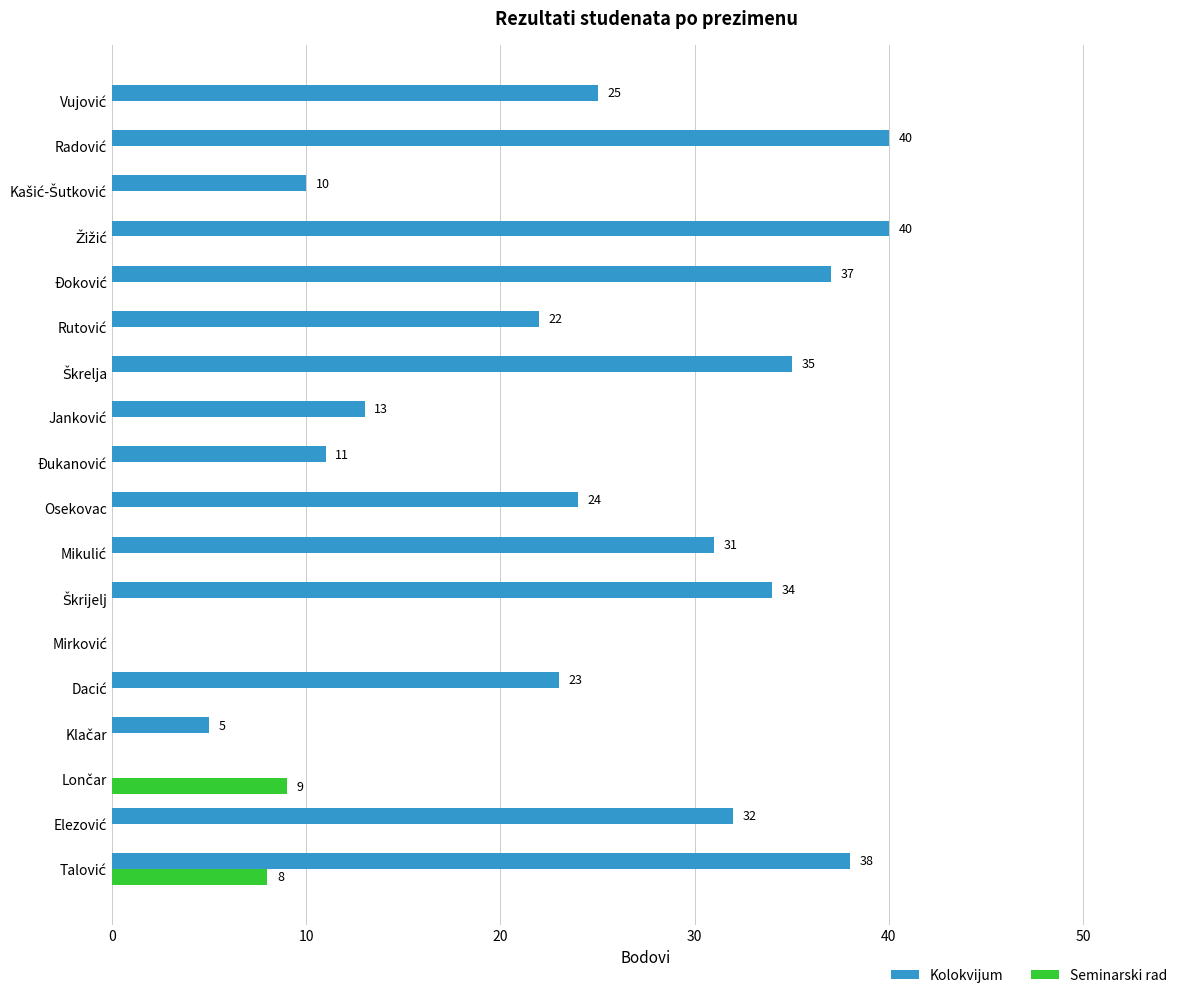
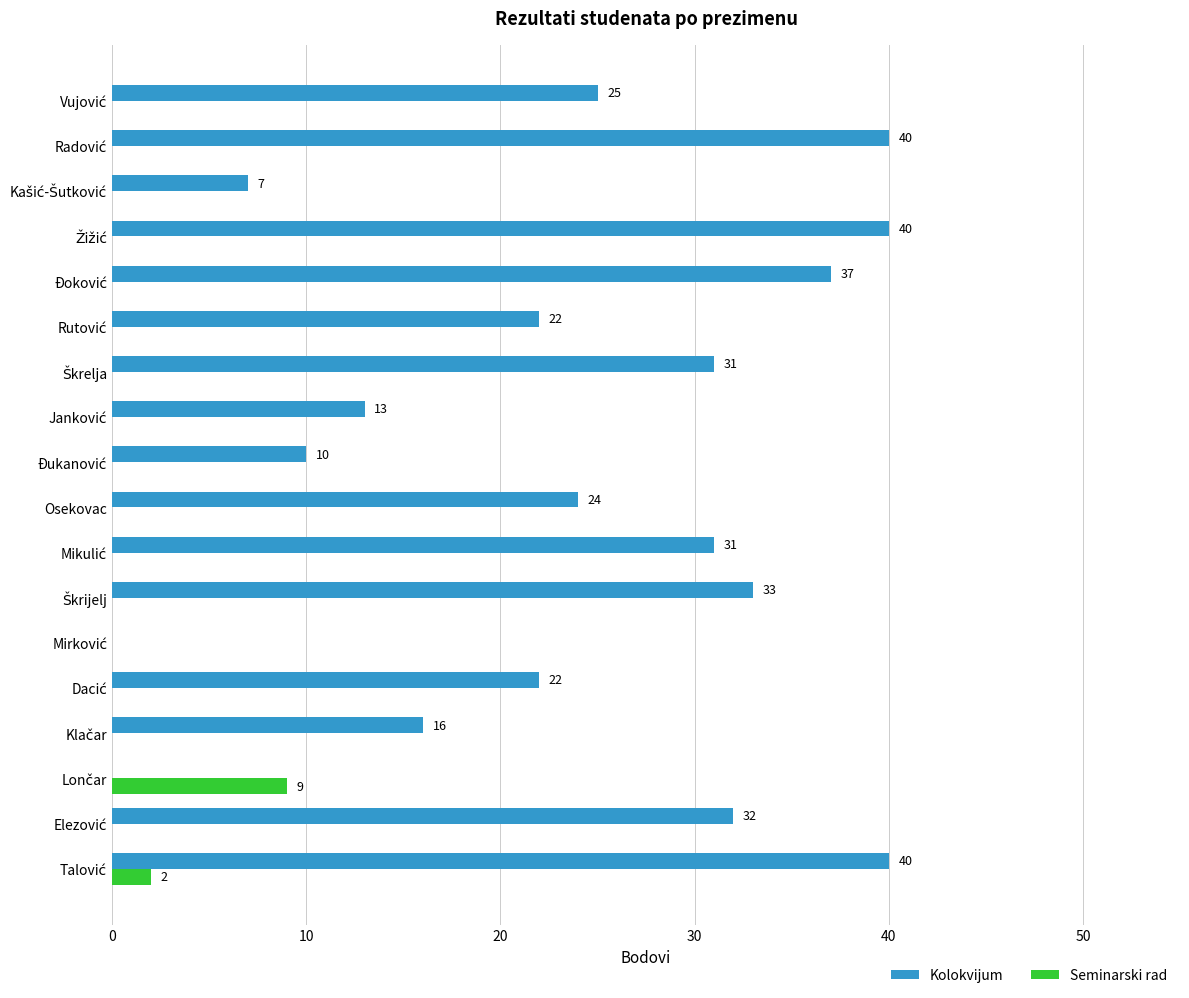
  {
    "Kolokvijum": {
      "Vujović": 25,
      "Radović": 40,
-     "Kašić-Šutković": 10,
+     "Kašić-Šutković": 7,
      "Žižić": 40,
      "Đoković": 37,
      "Rutović": 22,
-     "Škrelja": 35,
+     "Škrelja": 31,
      "Janković": 13,
-     "Đukanović": 11,
+     "Đukanović": 10,
      "Osekovac": 24,
      "Mikulić": 31,
-     "Škrijelj": 34,
-     "Dacić": 23,
-     "Klačar": 5,
+     "Škrijelj": 33,
+     "Dacić": 22,
+     "Klačar": 16,
      "Elezović": 32,
-     "Talović": 38
+     "Talović": 40
    },
    "Seminarski rad": {
      "Lončar": 9,
-     "Talović": 8
+     "Talović": 2
    }
  }
